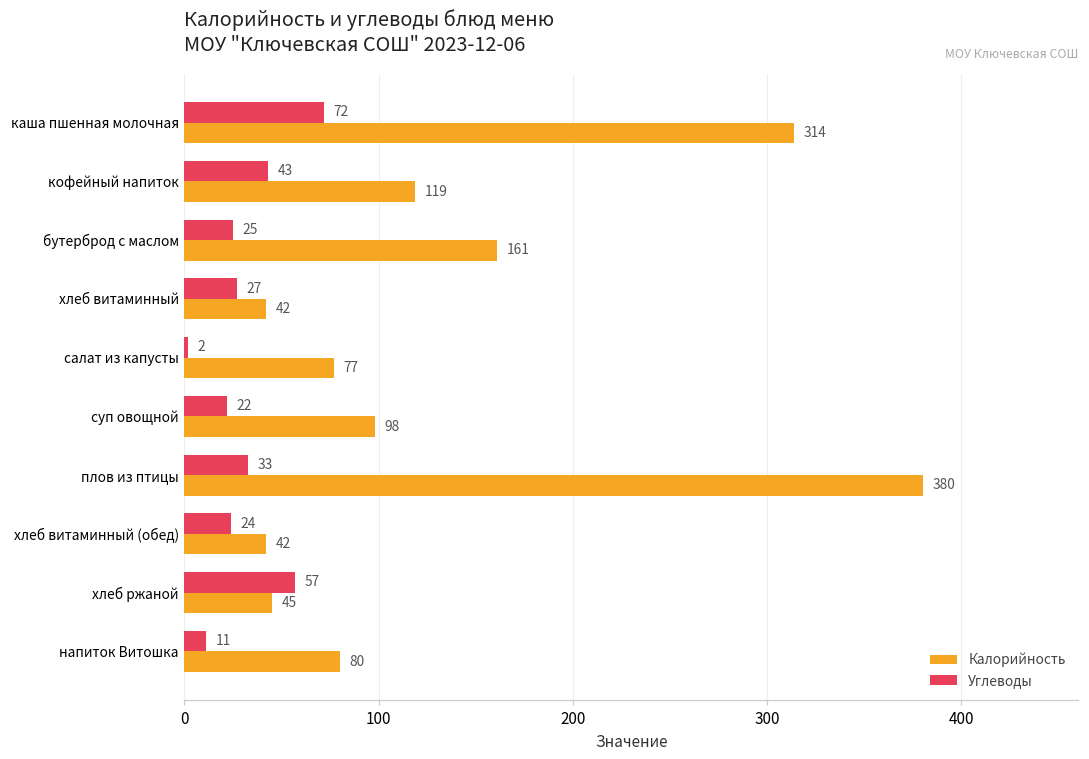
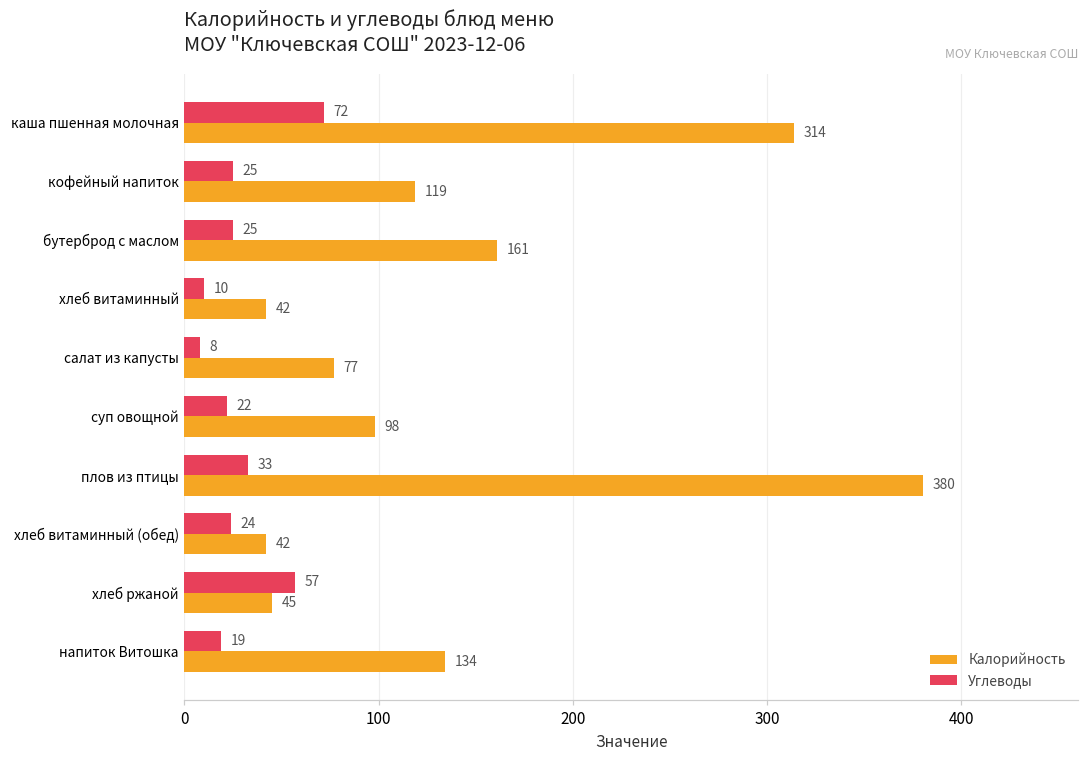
  {
    "Калорийность": {
      "каша пшенная молочная": 314,
      "кофейный напиток": 119,
      "бутерброд с маслом": 161,
      "хлеб витаминный": 42,
      "салат из капусты": 77,
      "суп овощной": 98,
      "плов из птицы": 380,
      "хлеб витаминный (обед)": 42,
      "хлеб ржаной": 45,
-     "напиток Витошка": 80
+     "напиток Витошка": 134
    },
    "Углеводы": {
      "каша пшенная молочная": 72,
-     "кофейный напиток": 43,
+     "кофейный напиток": 25,
      "бутерброд с маслом": 25,
-     "хлеб витаминный": 27,
-     "салат из капусты": 2,
+     "хлеб витаминный": 10,
+     "салат из капусты": 8,
      "суп овощной": 22,
      "плов из птицы": 33,
      "хлеб витаминный (обед)": 24,
      "хлеб ржаной": 57,
-     "напиток Витошка": 11
+     "напиток Витошка": 19
    }
  }
